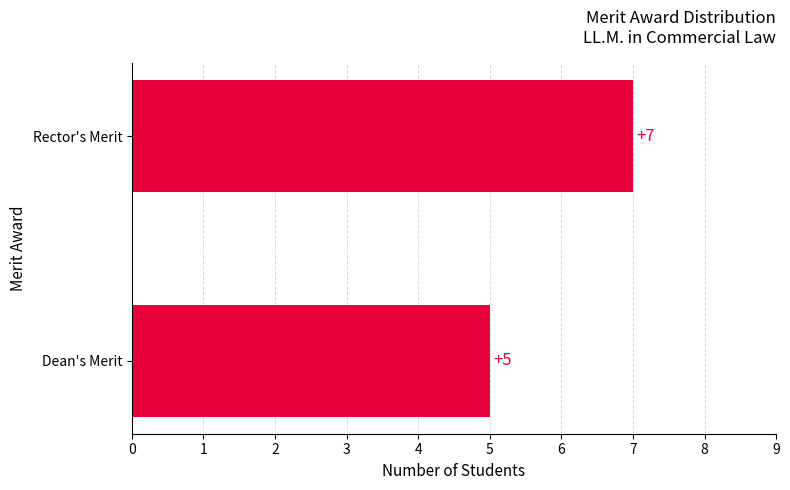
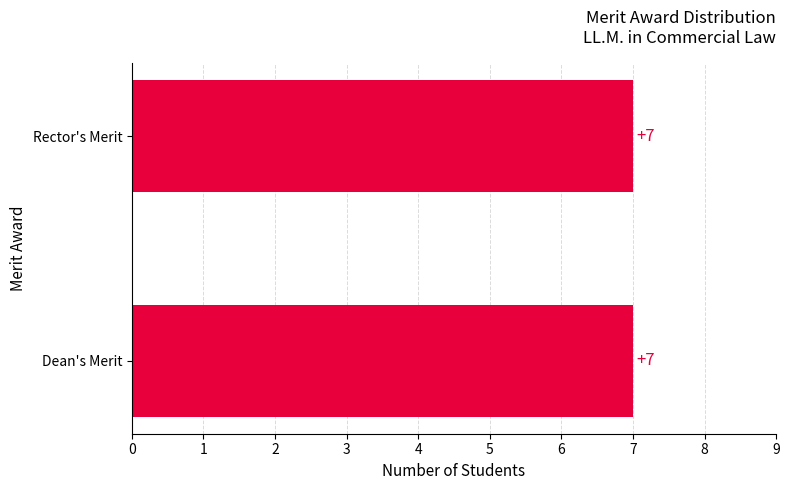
  {
    "Rector's Merit": "+7",
-   "Dean's Merit": "+5"
+   "Dean's Merit": "+7"
  }
